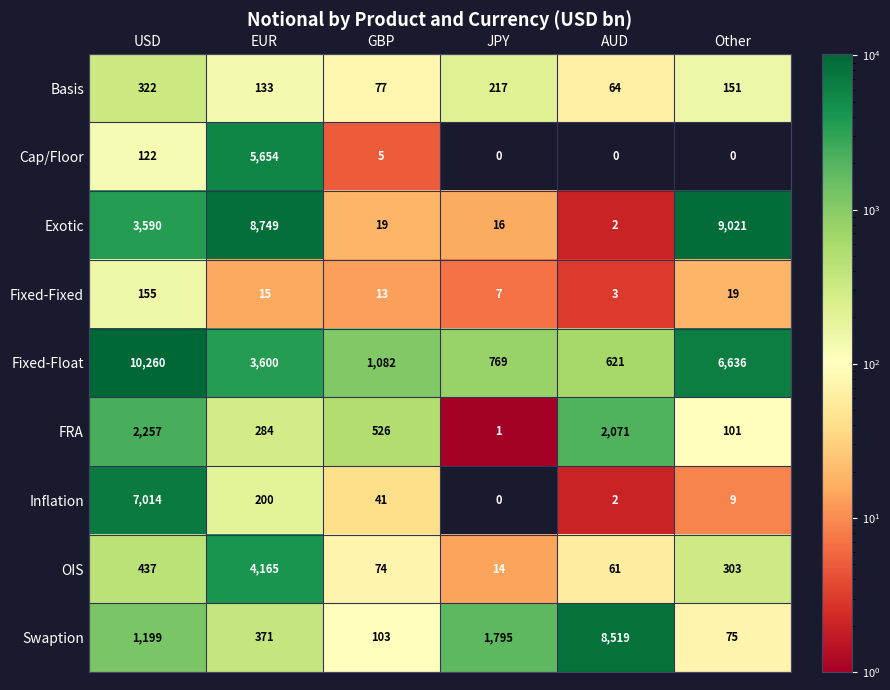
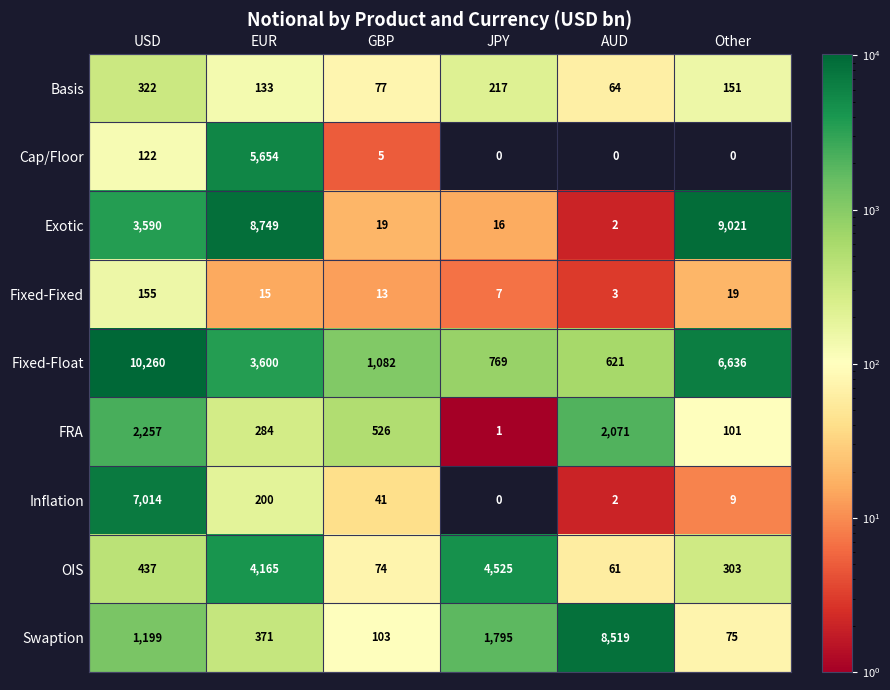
  {
    "Basis": {
      "USD": "322",
      "EUR": "133",
      "GBP": "77",
      "JPY": "217",
      "AUD": "64",
      "Other": "151"
    },
    "Cap/Floor": {
      "USD": "122",
      "EUR": "5,654",
      "GBP": "5",
      "JPY": "0",
      "AUD": "0",
      "Other": "0"
    },
    "Exotic": {
      "USD": "3,590",
      "EUR": "8,749",
      "GBP": "19",
      "JPY": "16",
      "AUD": "2",
      "Other": "9,021"
    },
    "Fixed-Fixed": {
      "USD": "155",
      "EUR": "15",
      "GBP": "13",
      "JPY": "7",
      "AUD": "3",
      "Other": "19"
    },
    "Fixed-Float": {
      "USD": "10,260",
      "EUR": "3,600",
      "GBP": "1,082",
      "JPY": "769",
      "AUD": "621",
      "Other": "6,636"
    },
    "FRA": {
      "USD": "2,257",
      "EUR": "284",
      "GBP": "526",
      "JPY": "1",
      "AUD": "2,071",
      "Other": "101"
    },
    "Inflation": {
      "USD": "7,014",
      "EUR": "200",
      "GBP": "41",
      "JPY": "0",
      "AUD": "2",
      "Other": "9"
    },
    "OIS": {
      "USD": "437",
      "EUR": "4,165",
      "GBP": "74",
-     "JPY": "14",
+     "JPY": "4,525",
      "AUD": "61",
      "Other": "303"
    },
    "Swaption": {
      "USD": "1,199",
      "EUR": "371",
      "GBP": "103",
      "JPY": "1,795",
      "AUD": "8,519",
      "Other": "75"
    }
  }
